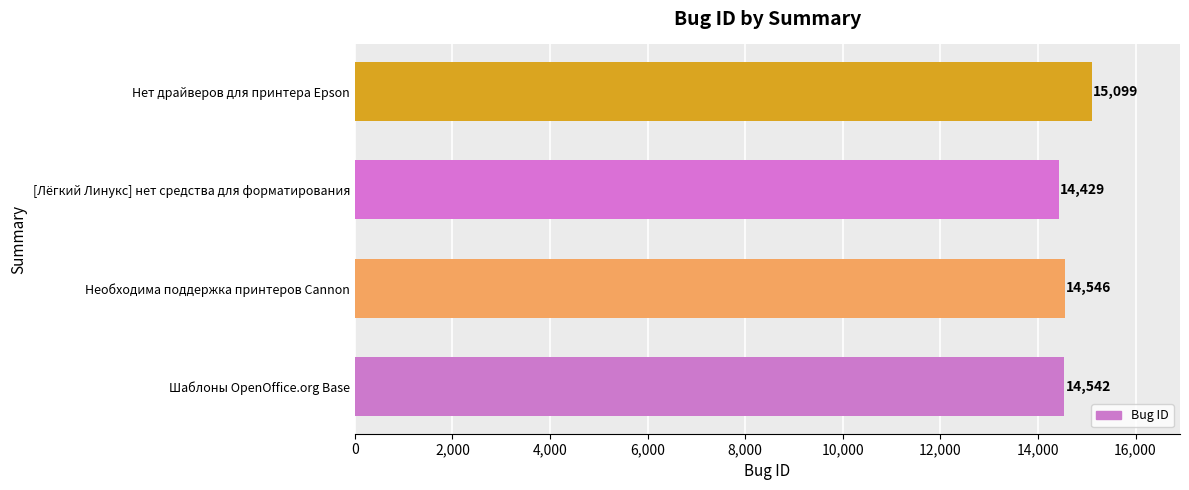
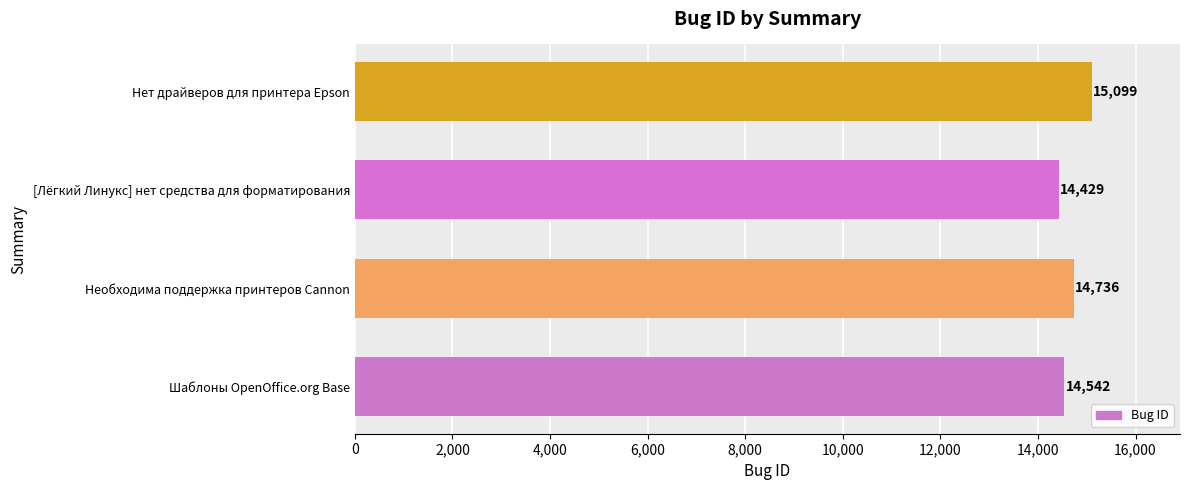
  {
    "Нет драйверов для принтера Epson": "15,099",
    "[Лёгкий Линукс] нет средства для форматирования": "14,429",
-   "Необходима поддержка принтеров Cannon": "14,546",
+   "Необходима поддержка принтеров Cannon": "14,736",
    "Шаблоны OpenOffice.org Base": "14,542"
  }
